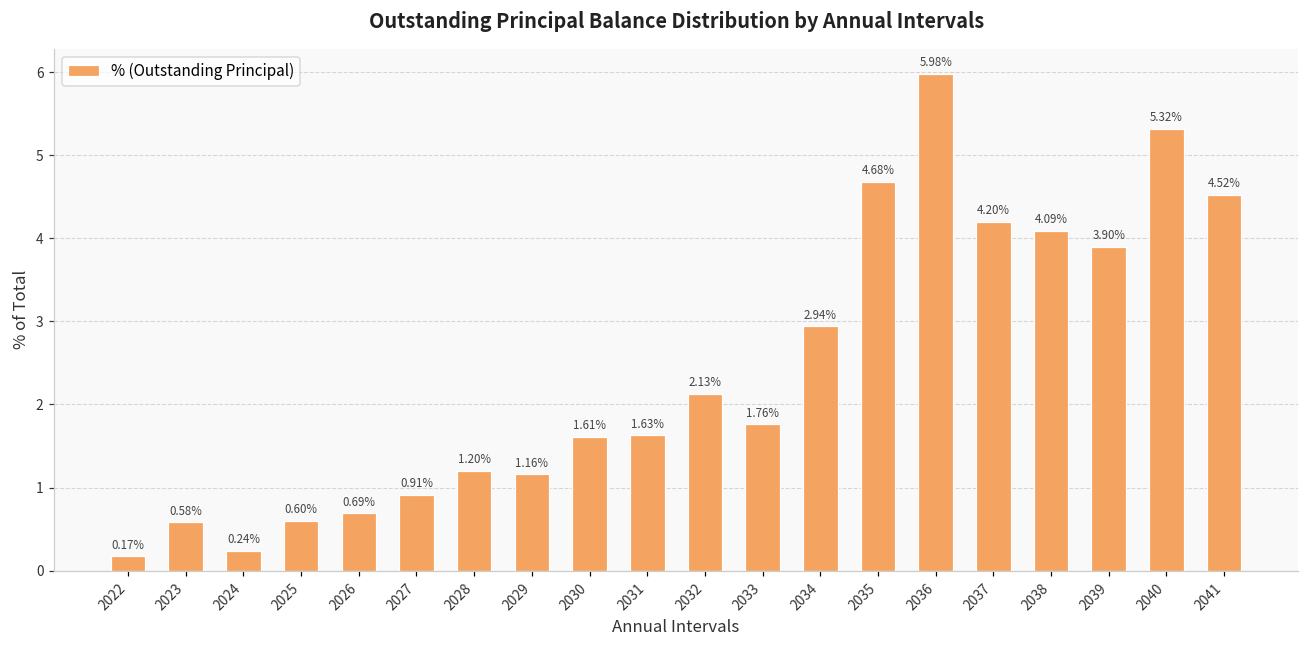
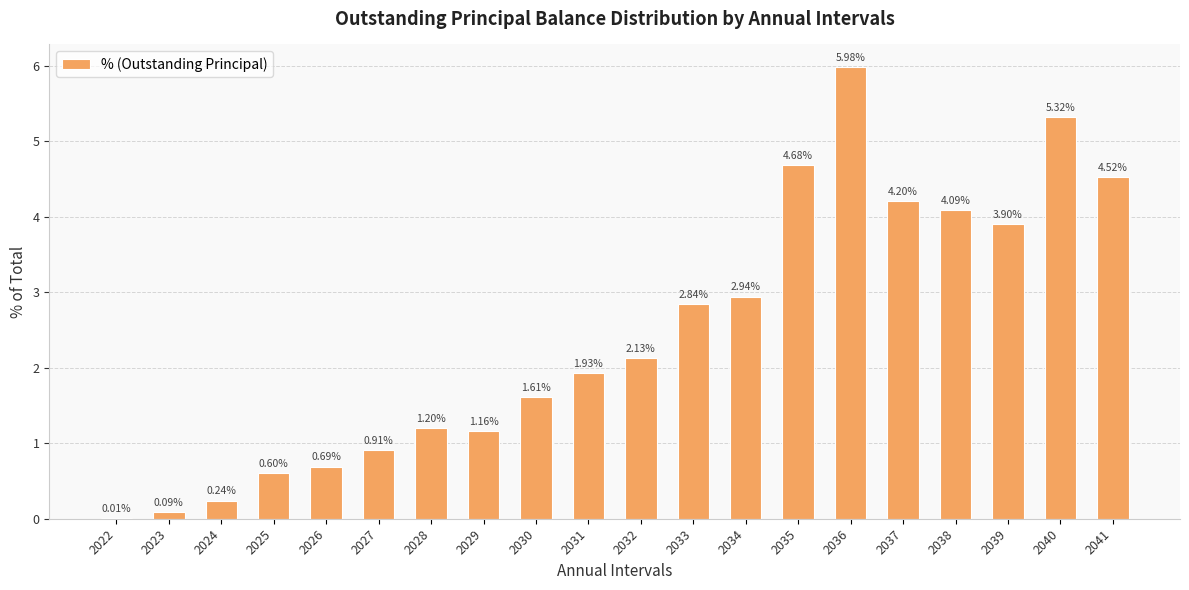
  {
-   "2022": "0.17%",
-   "2023": "0.58%",
+   "2022": "0.01%",
+   "2023": "0.09%",
    "2024": "0.24%",
    "2025": "0.60%",
    "2026": "0.69%",
    "2027": "0.91%",
    "2028": "1.20%",
    "2029": "1.16%",
    "2030": "1.61%",
-   "2031": "1.63%",
+   "2031": "1.93%",
    "2032": "2.13%",
-   "2033": "1.76%",
+   "2033": "2.84%",
    "2034": "2.94%",
    "2035": "4.68%",
    "2036": "5.98%",
    "2037": "4.20%",
    "2038": "4.09%",
    "2039": "3.90%",
    "2040": "5.32%",
    "2041": "4.52%"
  }
